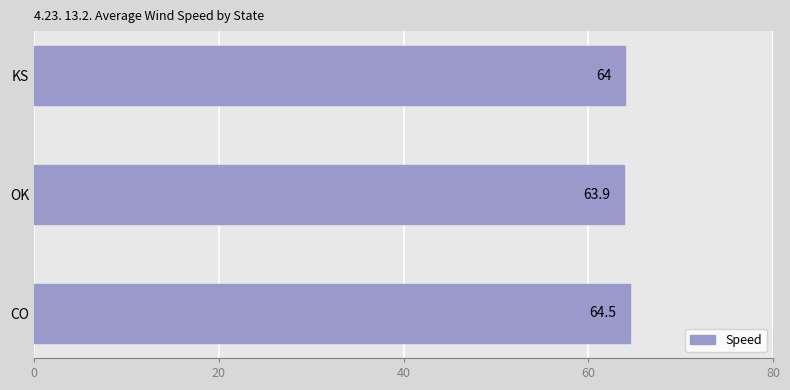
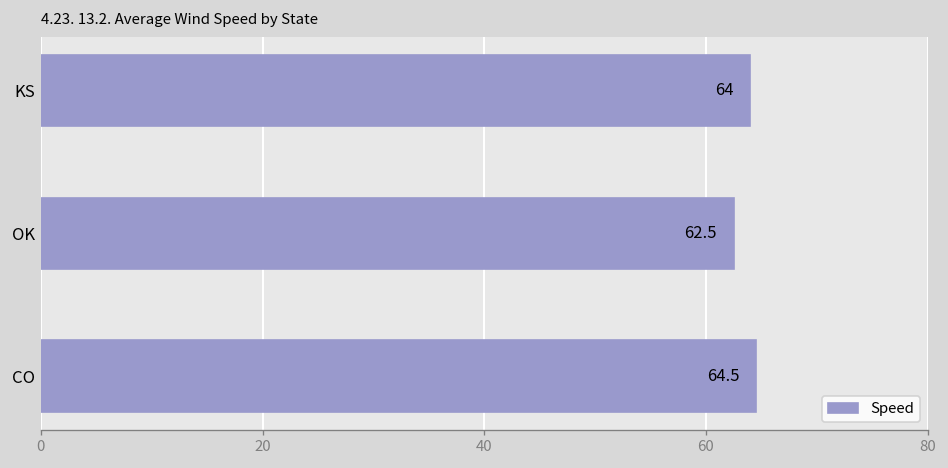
  {
    "KS": 64,
-   "OK": 63.9,
+   "OK": 62.5,
    "CO": 64.5
  }
